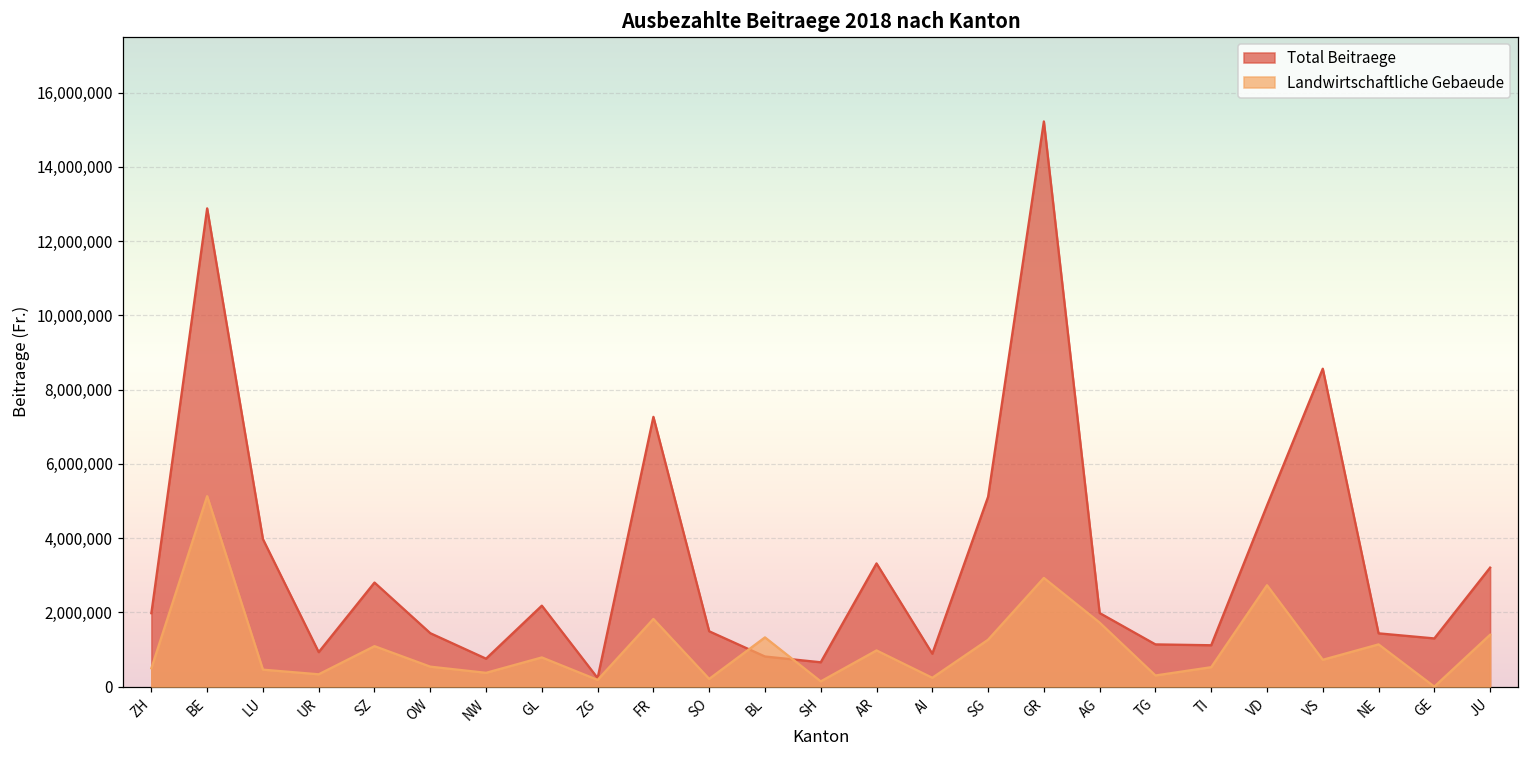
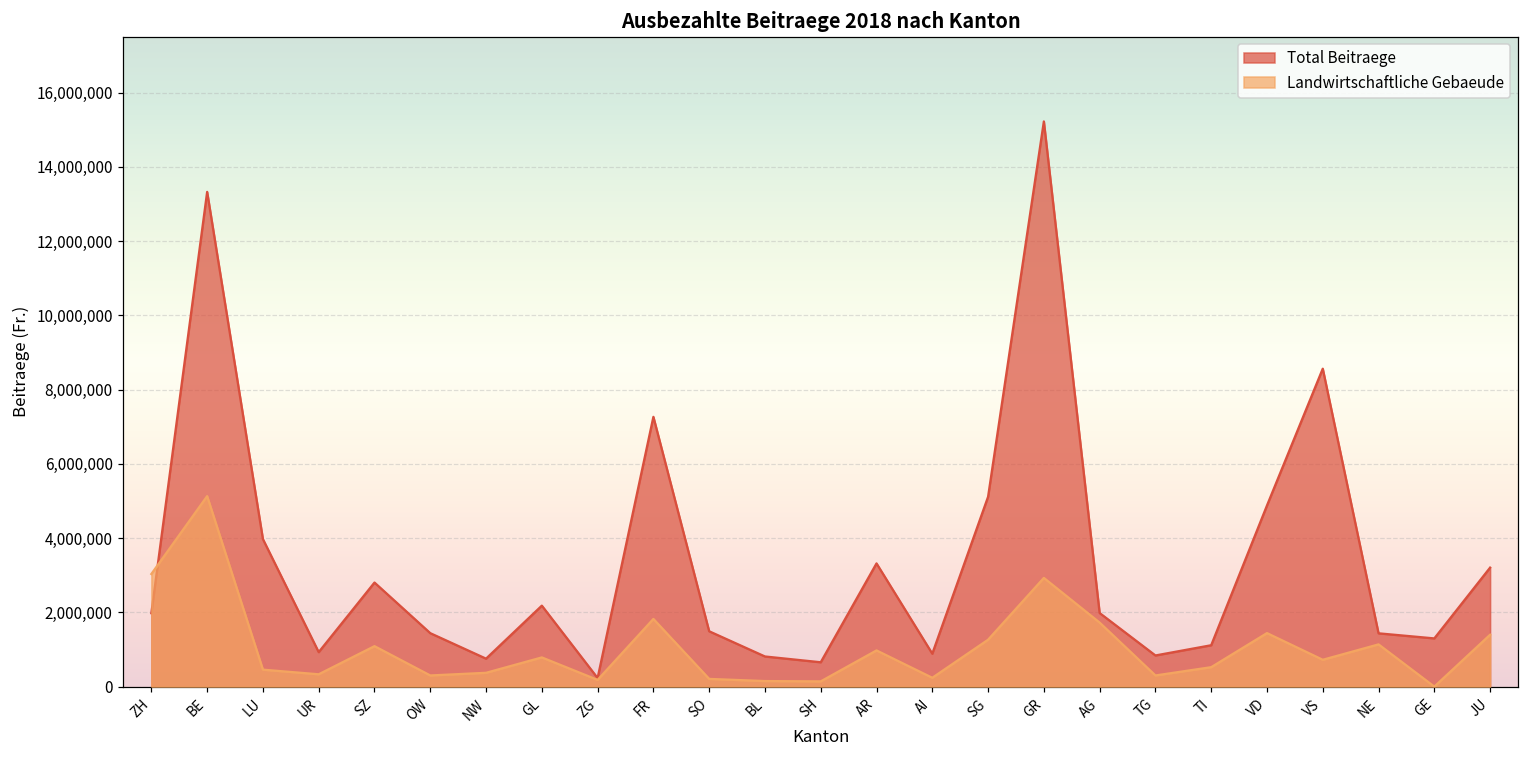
  {
    "Total Beitraege": {
      "ZH": "2,000,000",
-     "BE": "12,900,000",
+     "BE": "13,300,000",
      "LU": "4,000,000",
      "UR": "900,000",
      "SZ": "2,800,000",
      "OW": "1,400,000",
      "NW": "800,000",
      "GL": "2,200,000",
      "FR": "7,300,000",
      "SO": "1,500,000",
      "BL": "800,000",
      "SH": "700,000",
      "AR": "3,300,000",
      "AI": "900,000",
      "SG": "5,100,000",
      "GR": "15,200,000",
      "AG": "2,000,000",
-     "TG": "1,100,000",
+     "TG": "800,000",
      "TI": "1,100,000",
      "VD": "4,900,000",
      "VS": "8,600,000",
      "NE": "1,400,000",
      "GE": "1,300,000",
      "JU": "3,200,000"
    },
    "Landwirtschaftliche Gebaeude": {
-     "ZH": "500,000",
+     "ZH": "3,000,000",
      "BE": "5,100,000",
      "LU": "500,000",
      "UR": "300,000",
      "SZ": "1,100,000",
-     "OW": "500,000",
+     "OW": "300,000",
      "NW": "400,000",
      "GL": "800,000",
      "FR": "1,800,000",
      "SO": "200,000",
-     "BL": "1,300,000",
+     "BL": "100,000",
      "SH": "100,000",
      "AR": "1,000,000",
      "AI": "200,000",
      "SG": "1,300,000",
      "GR": "2,900,000",
      "AG": "1,700,000",
      "TG": "300,000",
      "TI": "500,000",
-     "VD": "2,700,000",
+     "VD": "1,400,000",
      "VS": "700,000",
      "NE": "1,100,000",
      "GE": "0",
      "JU": "1,400,000"
    }
  }
